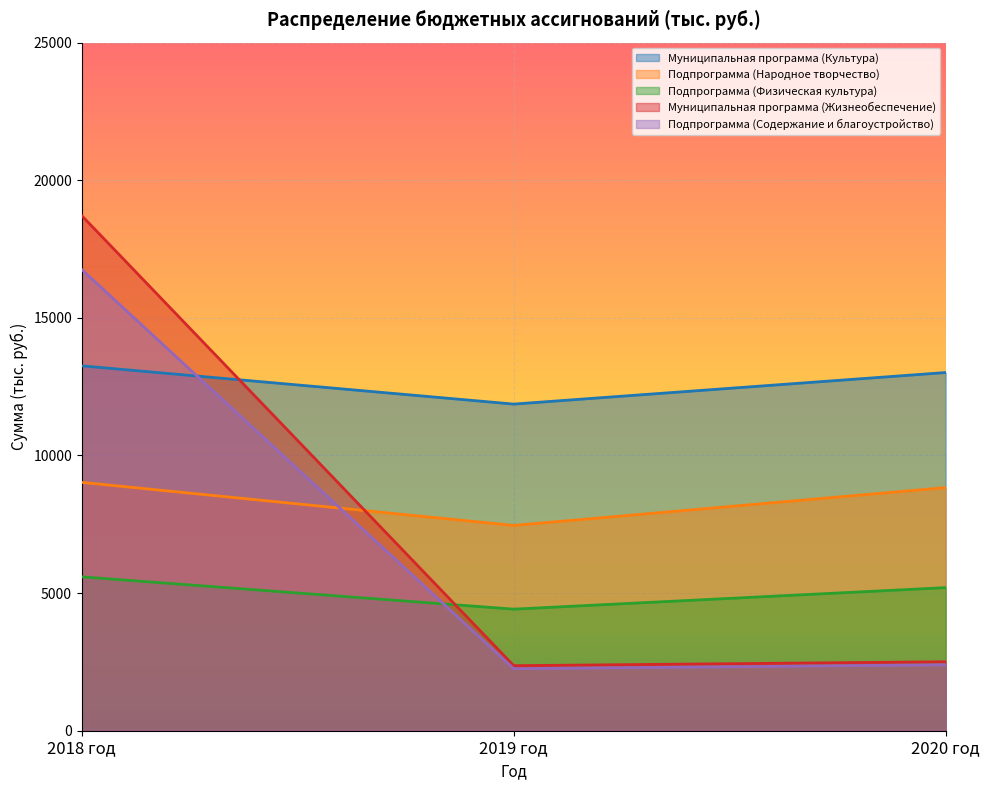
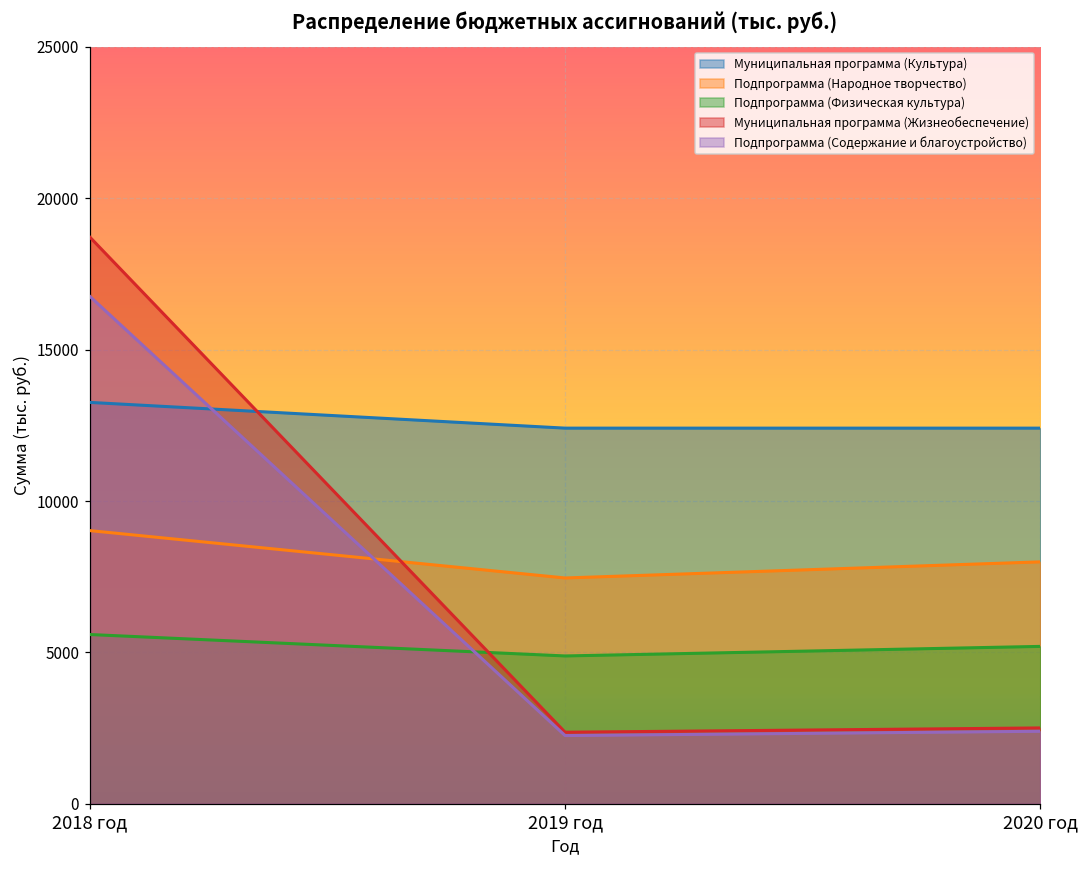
  {
    "Муниципальная программа (Культура)": {
      "2018 год": 13300,
-     "2019 год": 11900,
-     "2020 год": 13000
+     "2019 год": 12400,
+     "2020 год": 12400
    },
    "Подпрограмма (Народное творчество)": {
      "2018 год": 9000,
      "2019 год": 7500,
-     "2020 год": 8800
+     "2020 год": 8000
    },
    "Подпрограмма (Физическая культура)": {
      "2018 год": 5600,
-     "2019 год": 4400,
+     "2019 год": 4900,
      "2020 год": 5200
    },
    "Муниципальная программа (Жизнеобеспечение)": {
      "2018 год": 18700,
      "2019 год": 2400,
      "2020 год": 2500
    },
    "Подпрограмма (Содержание и благоустройство)": {
      "2018 год": 16800,
      "2019 год": 2300,
      "2020 год": 2400
    }
  }
